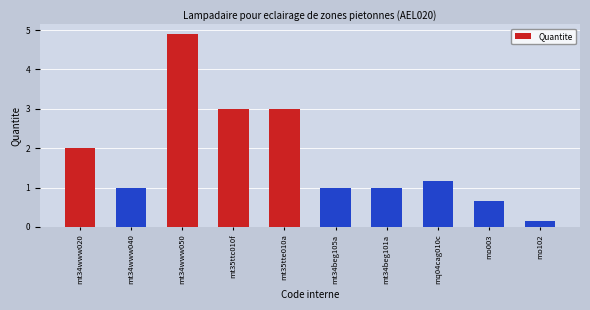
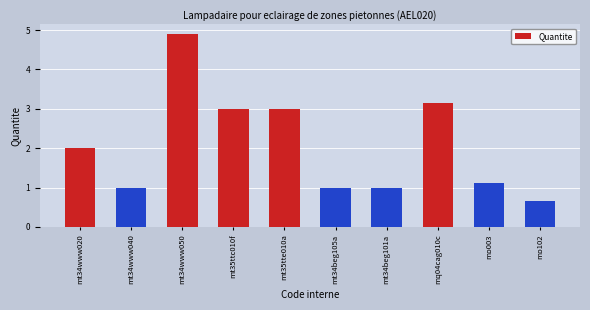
  {
    "mt34www020": 2.0,
    "mt34www040": 1.0,
    "mt34www050": 4.9,
    "mt35ttc010f": 3.0,
    "mt35tte010a": 3.0,
    "mt34beg105a": 1.0,
    "mt34beg101a": 1.0,
-   "mq04cag010c": 1.2,
-   "mo003": 0.7,
-   "mo102": 0.2
+   "mq04cag010c": 3.1,
+   "mo003": 1.1,
+   "mo102": 0.7
  }
